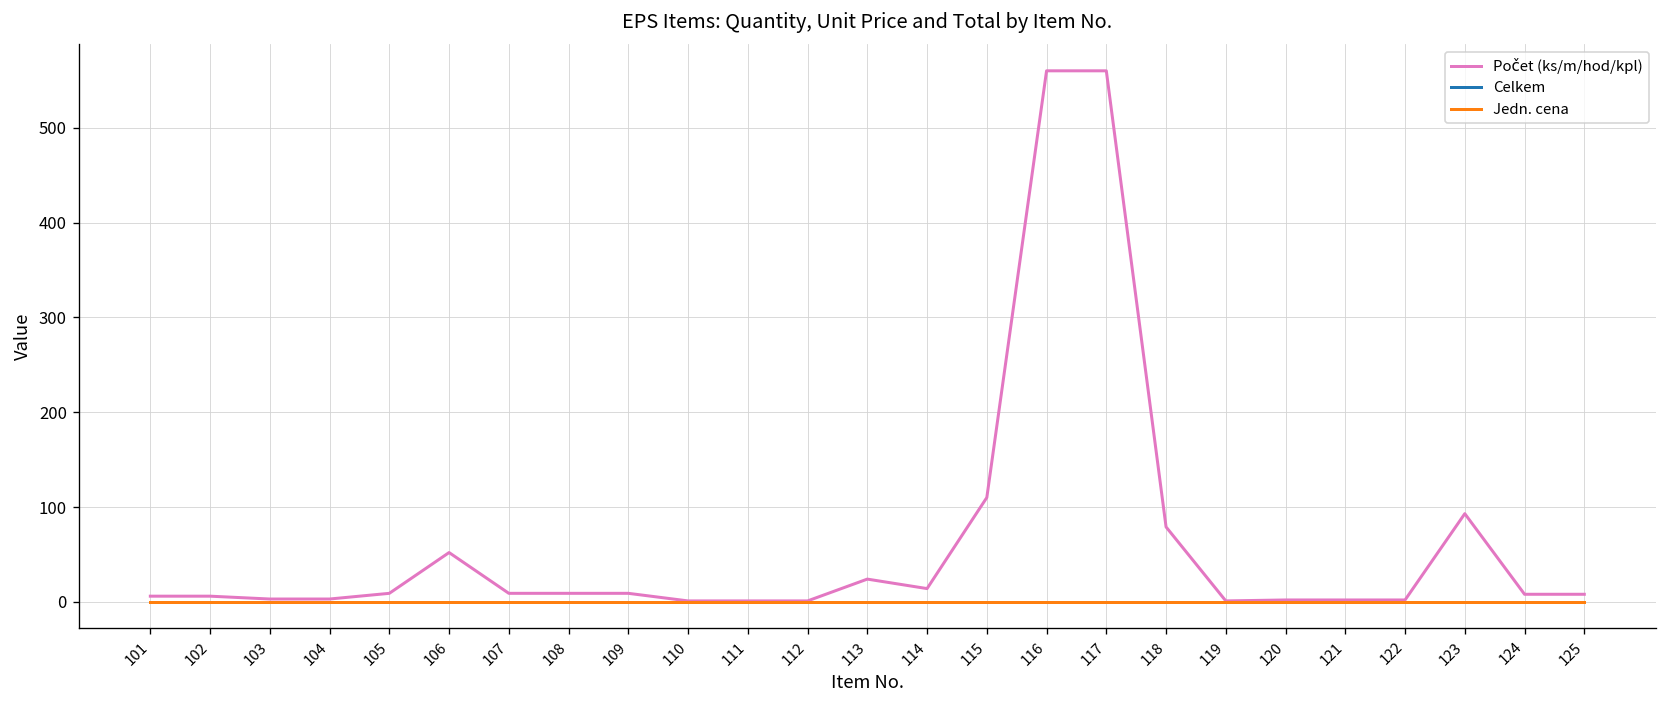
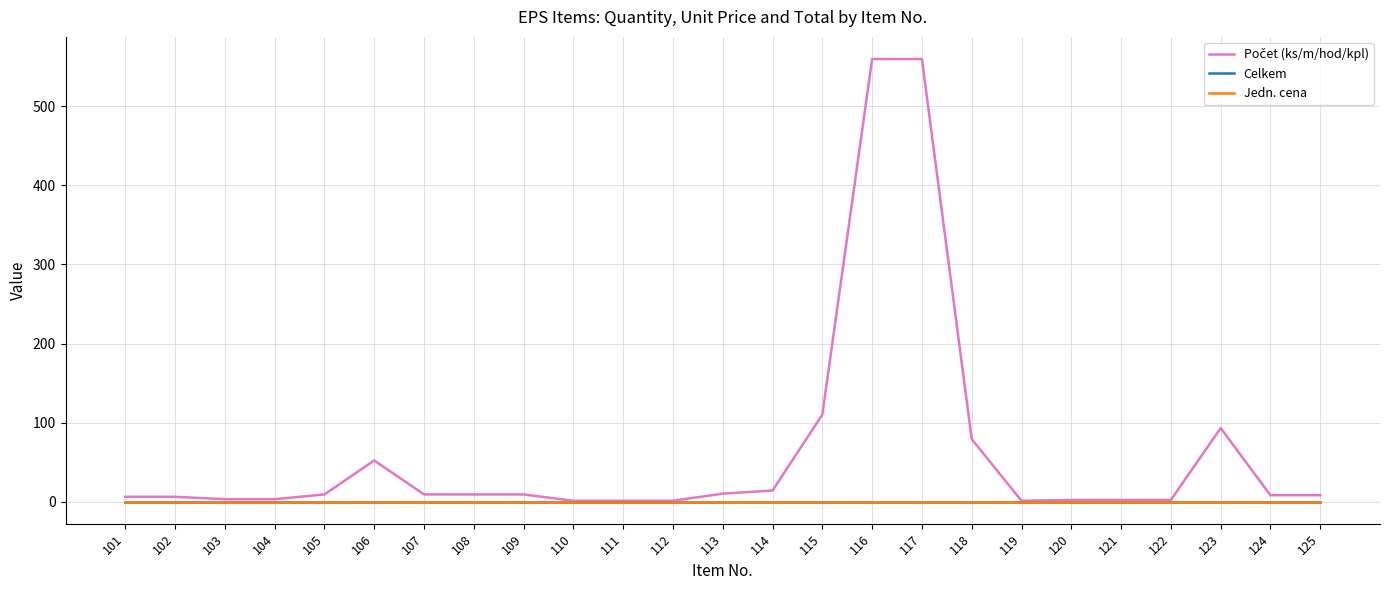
  {
    "Počet (ks/m/hod/kpl)": {
      "101": 10,
      "102": 10,
      "105": 10,
      "106": 50,
      "107": 10,
      "108": 10,
      "109": 10,
-     "113": 20,
+     "113": 10,
      "114": 10,
      "115": 110,
      "116": 560,
      "117": 560,
      "118": 80,
      "123": 90,
      "124": 10,
      "125": 10
    },
    "Jedn. cena": {
      "101": 0,
      "102": 0,
      "105": 0,
      "106": 0,
      "107": 0,
      "108": 0,
      "109": 0,
      "113": 0,
      "114": 0,
      "115": 0,
      "116": 0,
      "117": 0,
      "118": 0,
      "123": 0,
      "124": 0,
      "125": 0
    }
  }
